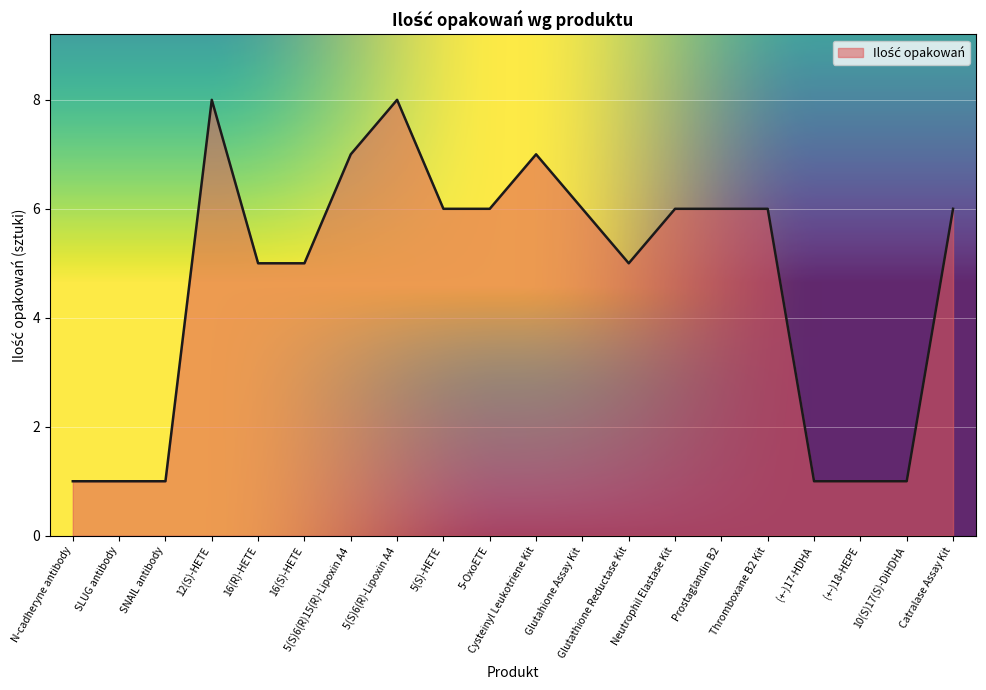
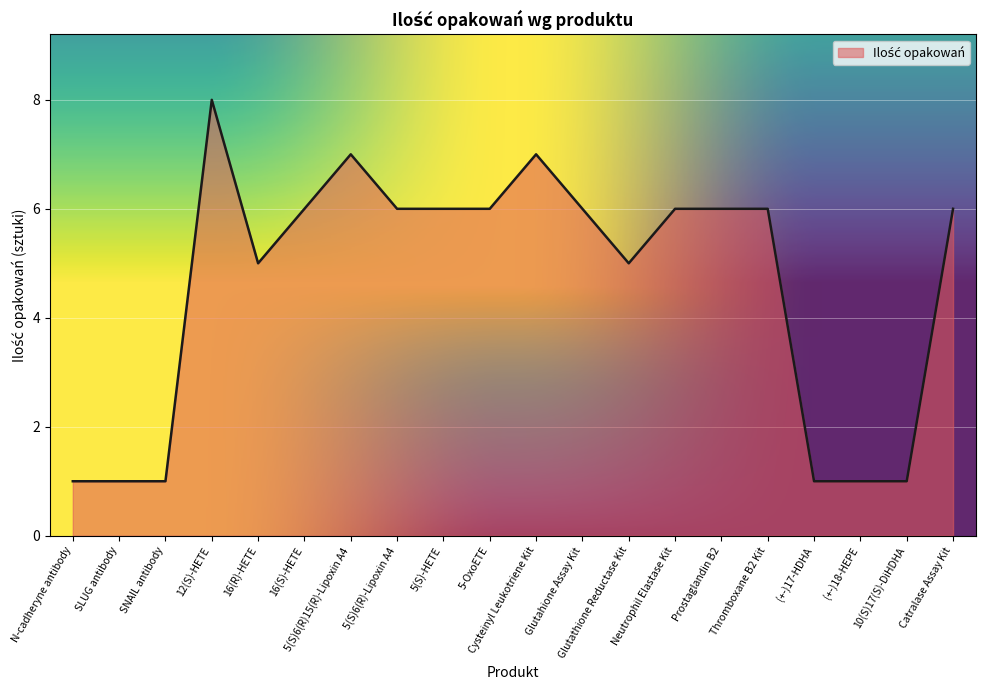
  {
    "N-cadheryne antibody": 1,
    "SLUG antibody": 1,
    "SNAIL antibody": 1,
    "12(S)-HETE": 8,
    "16(R)-HETE": 5,
-   "16(S)-HETE": 5,
+   "16(S)-HETE": 6,
    "5(S)6(R)15(R)-Lipoxin A4": 7,
-   "5(S)6(R)-Lipoxin A4": 8,
+   "5(S)6(R)-Lipoxin A4": 6,
    "5(S)-HETE": 6,
    "5-OxoETE": 6,
    "Cysteinyl Leukotriene Kit": 7,
    "Glutahione Assay Kit": 6,
    "Glutathione Reductase Kit": 5,
    "Neutrophil Elastase Kit": 6,
    "Prostaglandin B2": 6,
    "Thromboxane B2 Kit": 6,
    "(+-)17-HDHA": 1,
    "(+-)18-HEPE": 1,
    "10(S)17(S)-DiHDHA": 1,
    "Catralase Assay Kit": 6
  }
